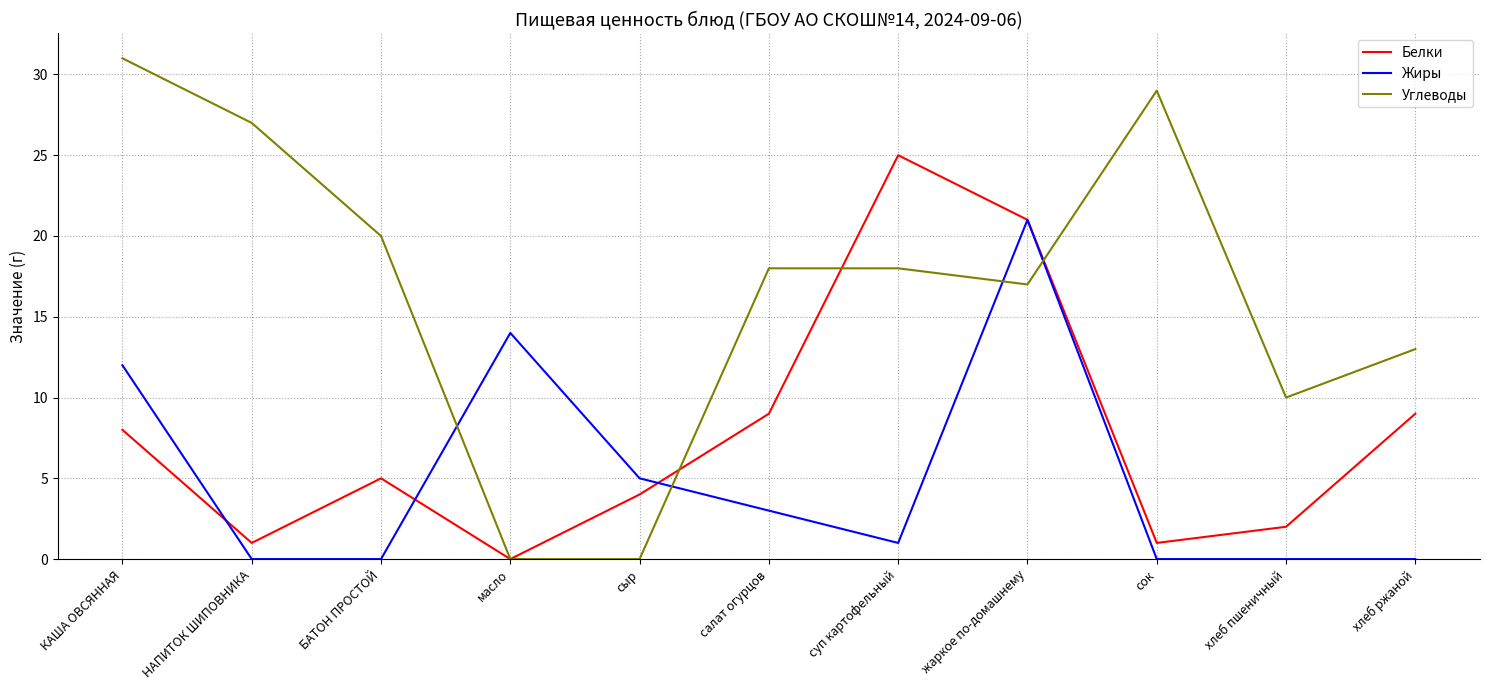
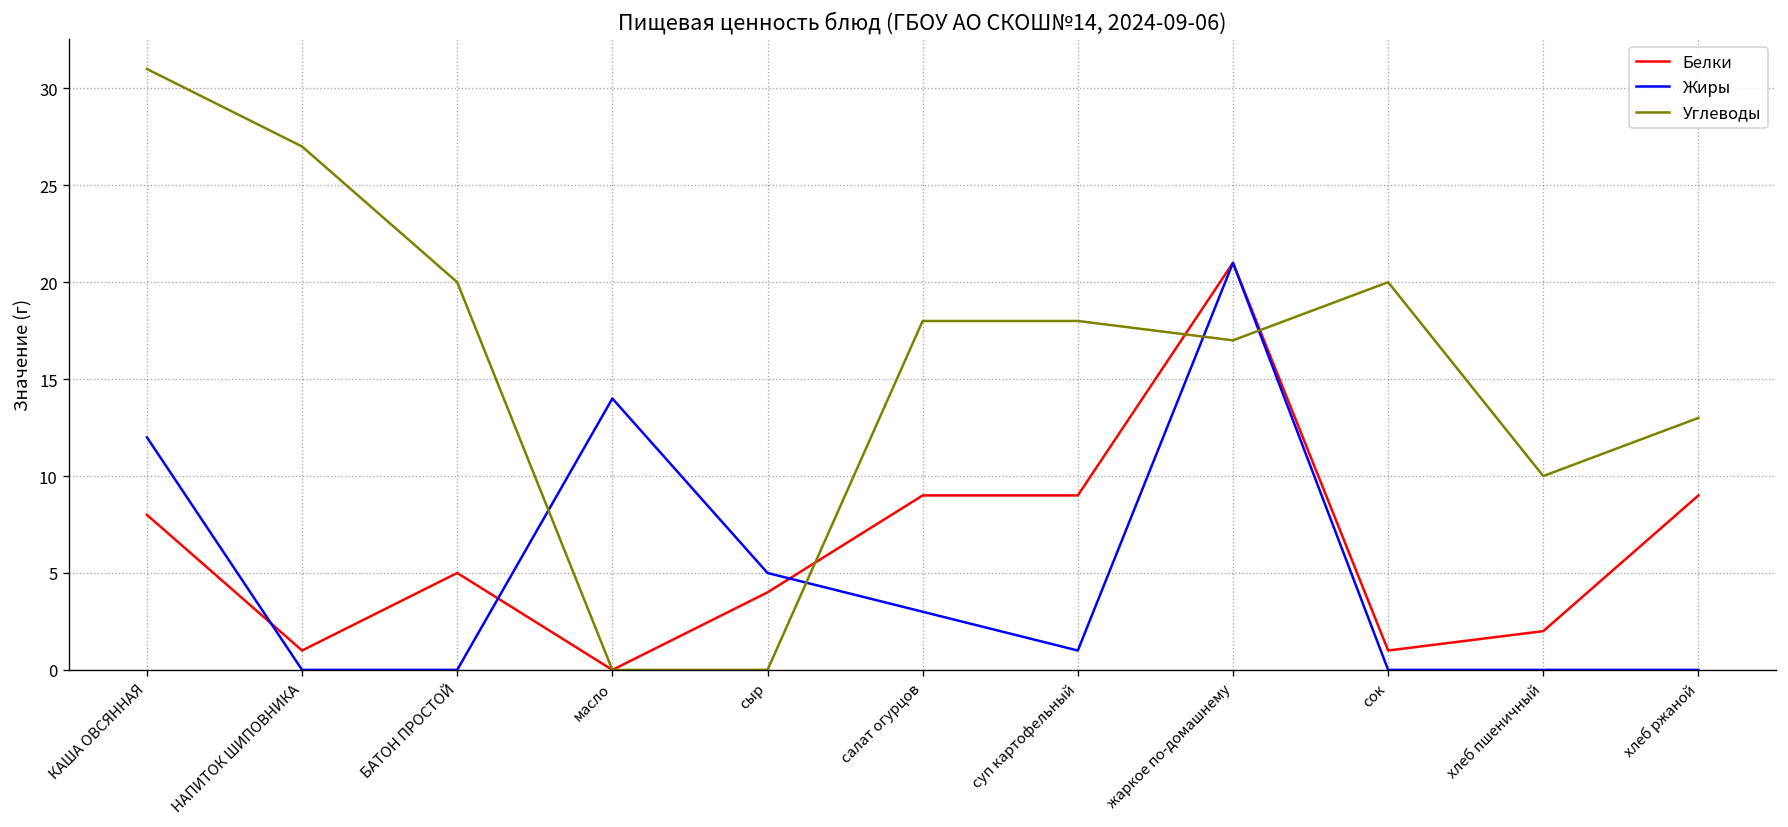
  {
    "Белки": {
      "КАША ОВСЯННАЯ": 8,
      "НАПИТОК ШИПОВНИКА": 1,
      "БАТОН ПРОСТОЙ": 5,
      "сыр": 4,
      "салат огурцов": 9,
-     "суп картофельный": 25,
+     "суп картофельный": 9,
      "сок": 1,
      "хлеб пшеничный": 2,
      "хлеб ржаной": 9
    },
    "Жиры": {
      "КАША ОВСЯННАЯ": 12,
      "НАПИТОК ШИПОВНИКА": 0,
      "БАТОН ПРОСТОЙ": 0,
      "масло": 14,
      "сыр": 5,
      "салат огурцов": 3,
      "суп картофельный": 1,
      "сок": 0,
      "хлеб пшеничный": 0,
      "хлеб ржаной": 0
    },
    "Углеводы": {
      "КАША ОВСЯННАЯ": 31,
      "НАПИТОК ШИПОВНИКА": 27,
      "БАТОН ПРОСТОЙ": 20,
      "сыр": 0,
      "салат огурцов": 18,
      "суп картофельный": 18,
      "жаркое по-домашнему": 17,
-     "сок": 29,
+     "сок": 20,
      "хлеб пшеничный": 10,
      "хлеб ржаной": 13
    }
  }
